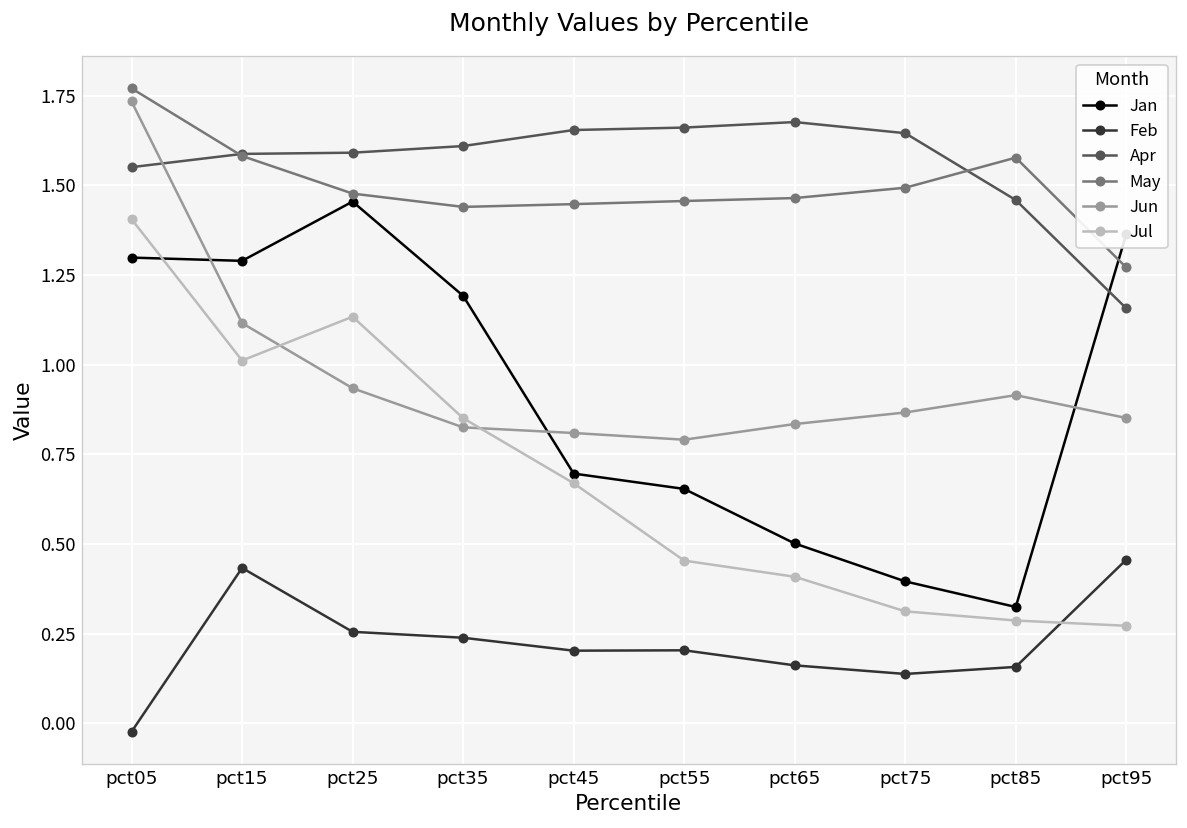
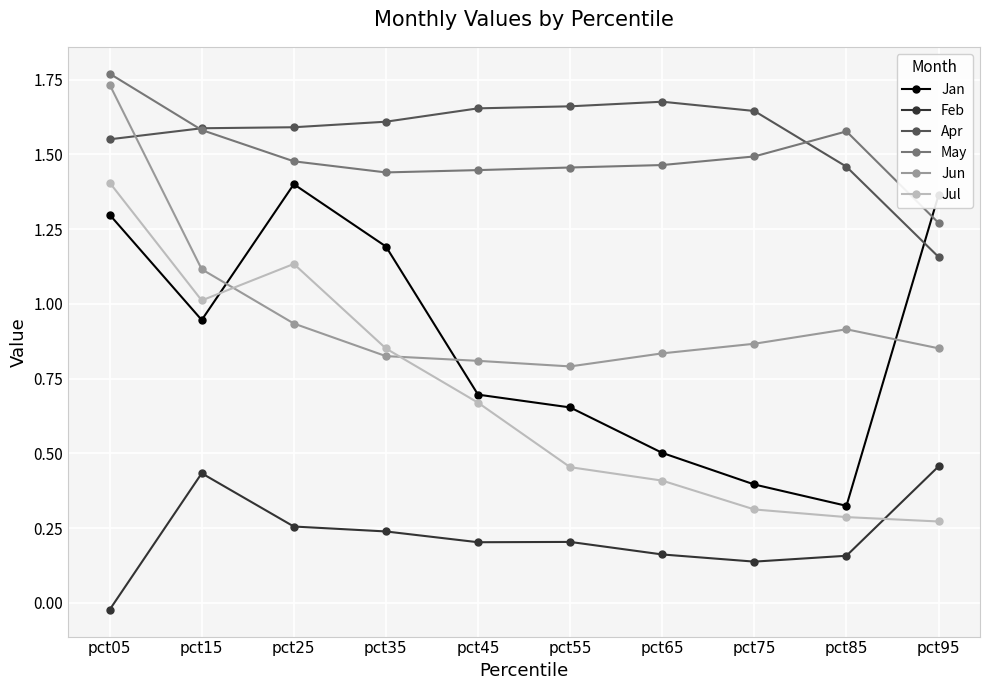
  {
    "Jan": {
      "pct05": 1.30,
-     "pct15": 1.29,
-     "pct25": 1.45,
+     "pct15": 0.95,
+     "pct25": 1.40,
      "pct35": 1.19,
      "pct45": 0.70,
      "pct55": 0.65,
      "pct65": 0.50,
      "pct75": 0.40,
      "pct85": 0.32
    }
  }
